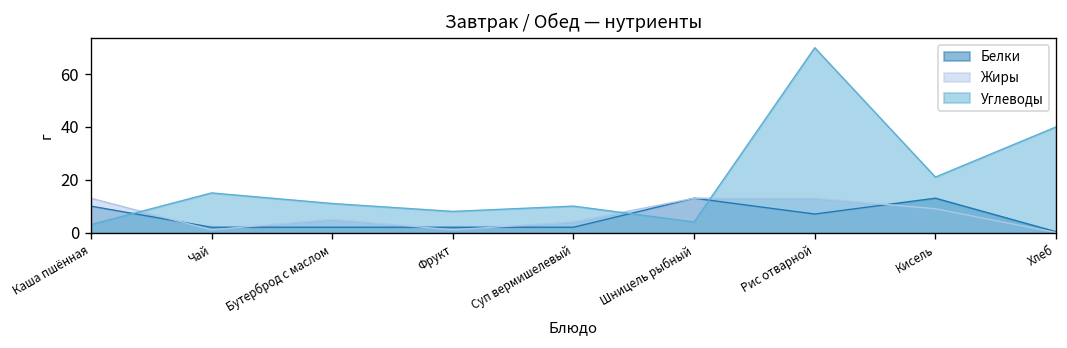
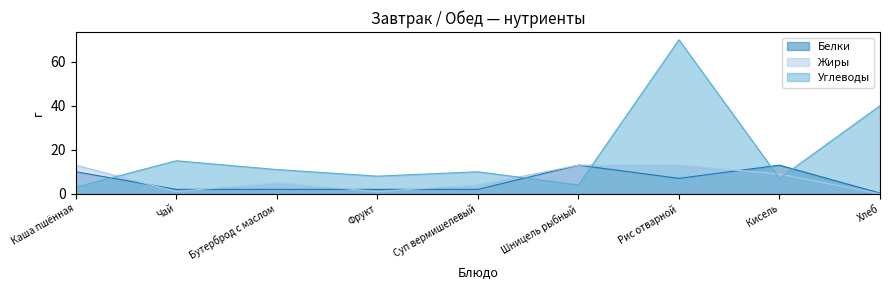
  {
    "Белки": {
      "Каша пшённая": 10,
      "Бутерброд с маслом": 2,
      "Суп вермишелевый": 2,
      "Рис отварной": 7,
      "Кисель": 13
    },
    "Жиры": {
      "Каша пшённая": 13,
      "Бутерброд с маслом": 5,
      "Суп вермишелевый": 4,
      "Рис отварной": 13,
      "Кисель": 9
    },
    "Углеводы": {
      "Каша пшённая": 3,
      "Чай": 15,
      "Бутерброд с маслом": 11,
      "Фрукт": 8,
      "Суп вермишелевый": 10,
      "Шницель рыбный": 4,
      "Рис отварной": 70,
-     "Кисель": 21,
+     "Кисель": 7,
      "Хлеб": 40
    }
  }
